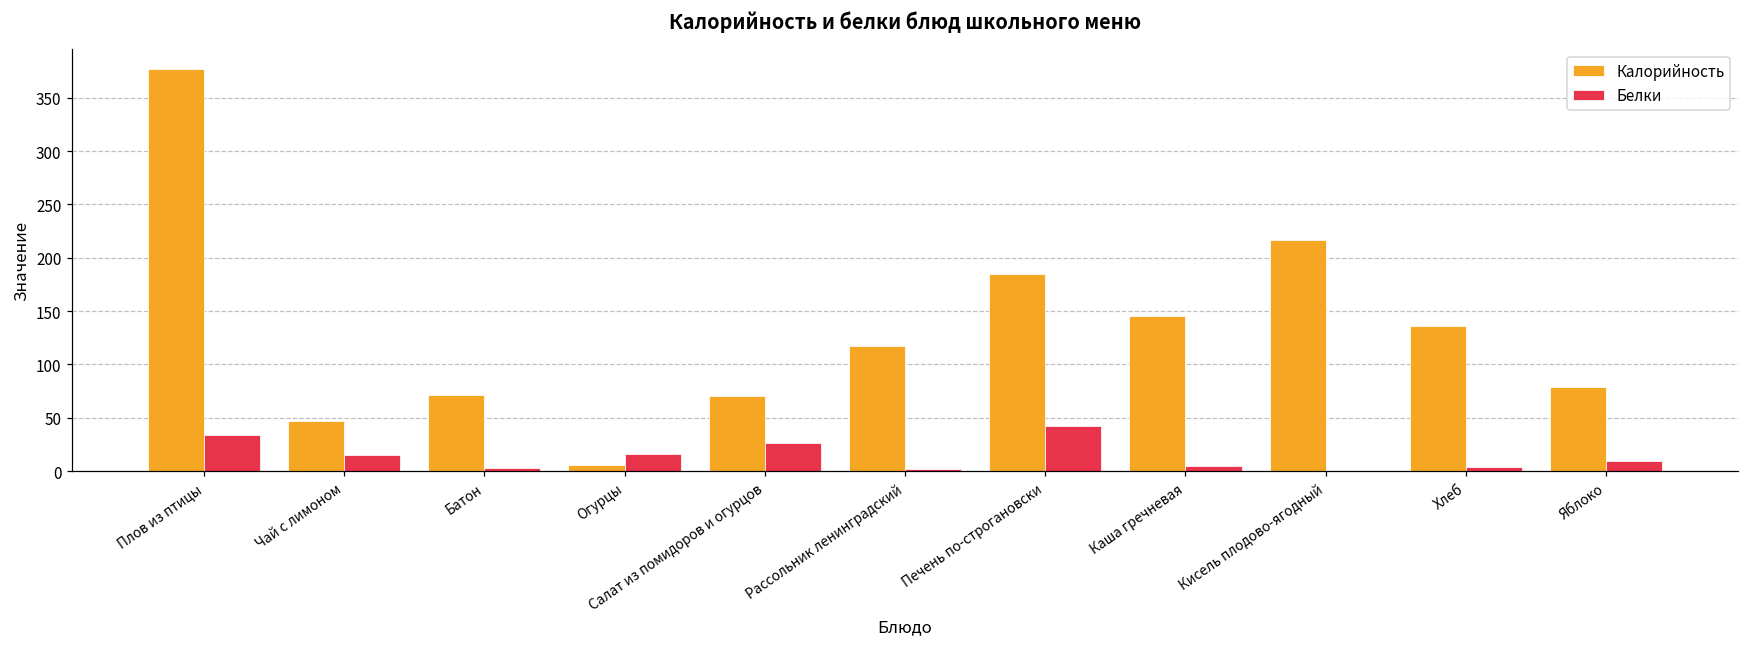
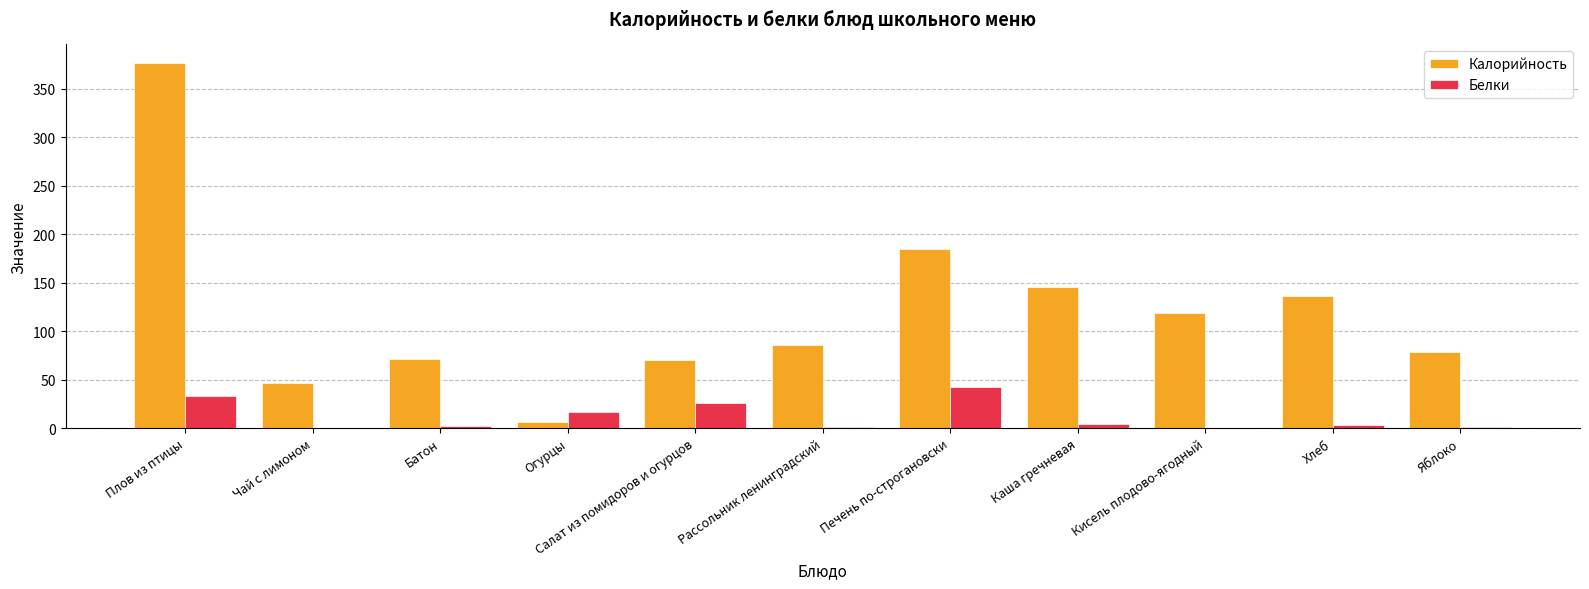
  {
    "Калорийность": {
      "Плов из птицы": 380,
      "Чай с лимоном": 50,
      "Батон": 70,
      "Огурцы": 10,
      "Салат из помидоров и огурцов": 70,
-     "Рассольник ленинградский": 120,
+     "Рассольник ленинградский": 90,
      "Печень по-строгановски": 190,
      "Каша гречневая": 150,
-     "Кисель плодово-ягодный": 220,
+     "Кисель плодово-ягодный": 120,
      "Хлеб": 140,
      "Яблоко": 80
    },
    "Белки": {
      "Плов из птицы": 30,
-     "Чай с лимоном": 20,
+     "Чай с лимоном": 0,
      "Огурцы": 20,
      "Салат из помидоров и огурцов": 30,
      "Печень по-строгановски": 40,
      "Каша гречневая": 0,
      "Кисель плодово-ягодный": 0,
      "Хлеб": 0,
-     "Яблоко": 10
+     "Яблоко": 0
    }
  }
